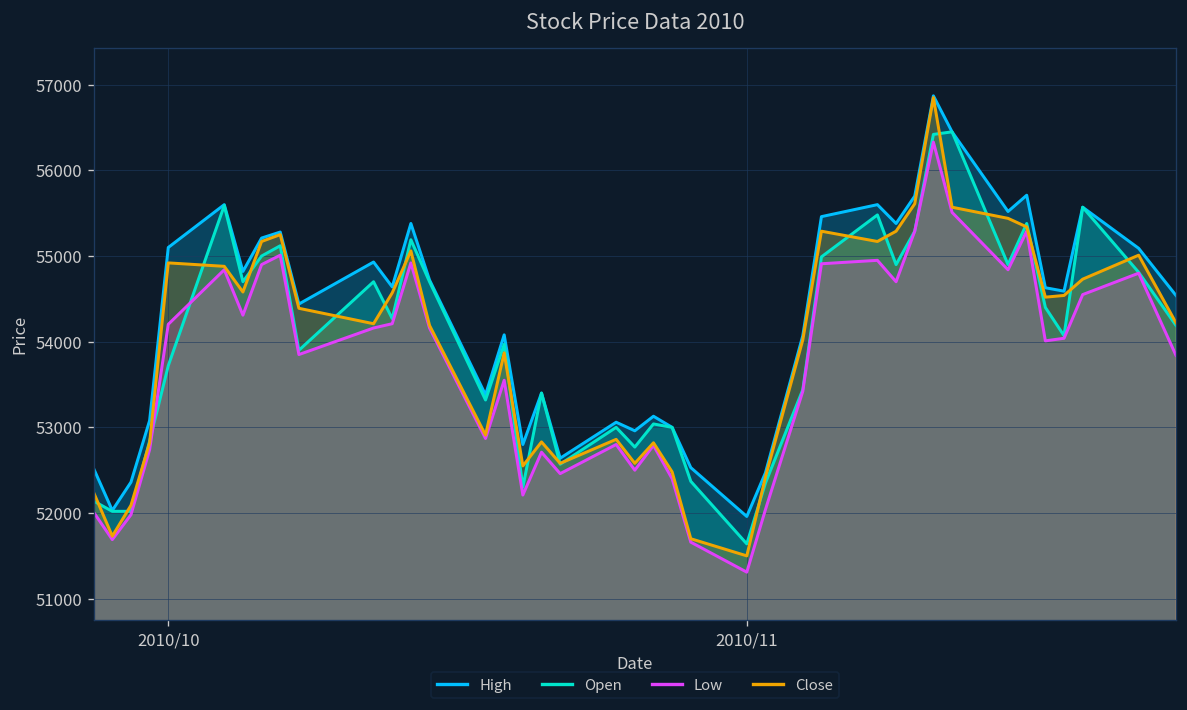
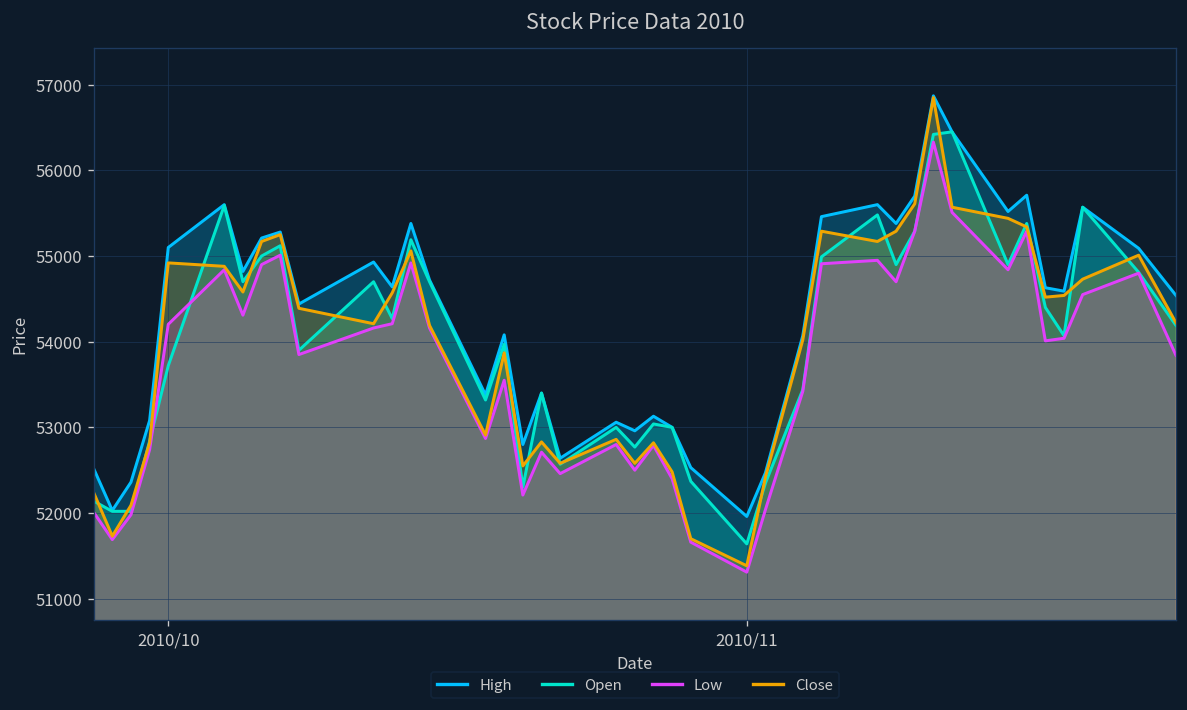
  {
    "Low": {
      "2010/10": 54200,
      "2010/11": 51300
    },
    "Close": {
      "2010/10": 54900,
-     "2010/11": 51500
+     "2010/11": 51400
    }
  }
